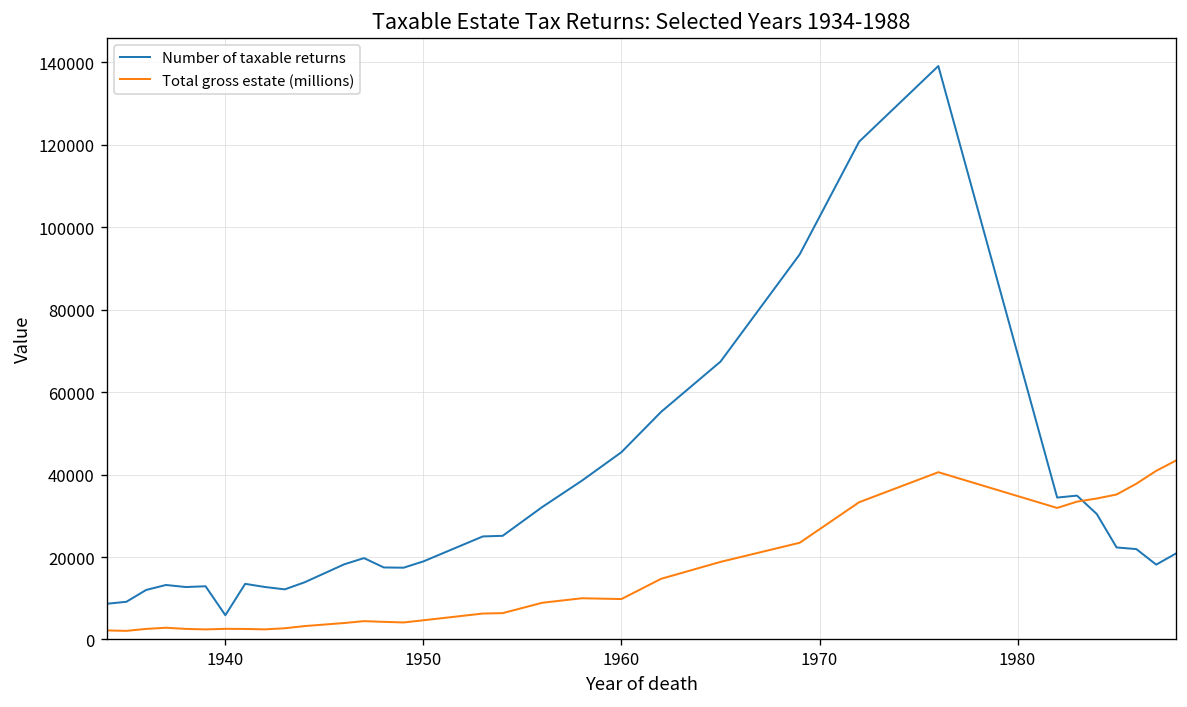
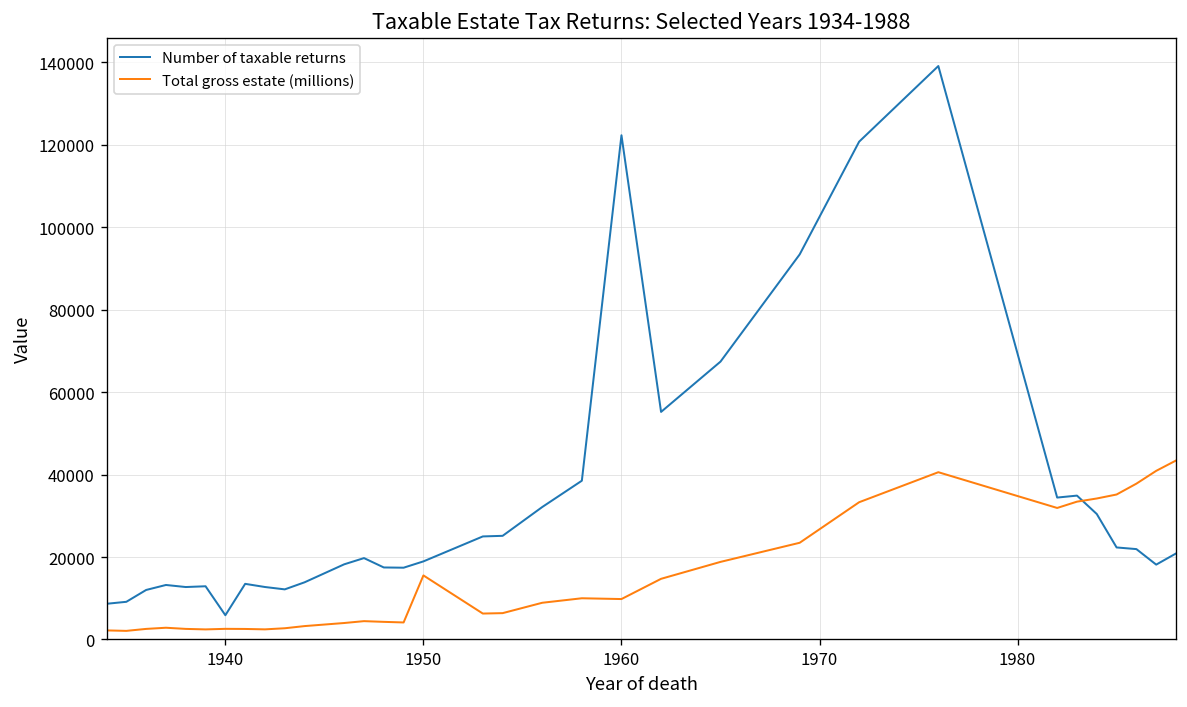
  {
    "Number of taxable returns": {
      "1940": 6000,
      "1950": 19000,
-     "1960": 45000
+     "1960": 122000
    },
    "Total gross estate (millions)": {
      "1940": 3000,
-     "1950": 5000,
+     "1950": 16000,
      "1960": 10000
    }
  }
